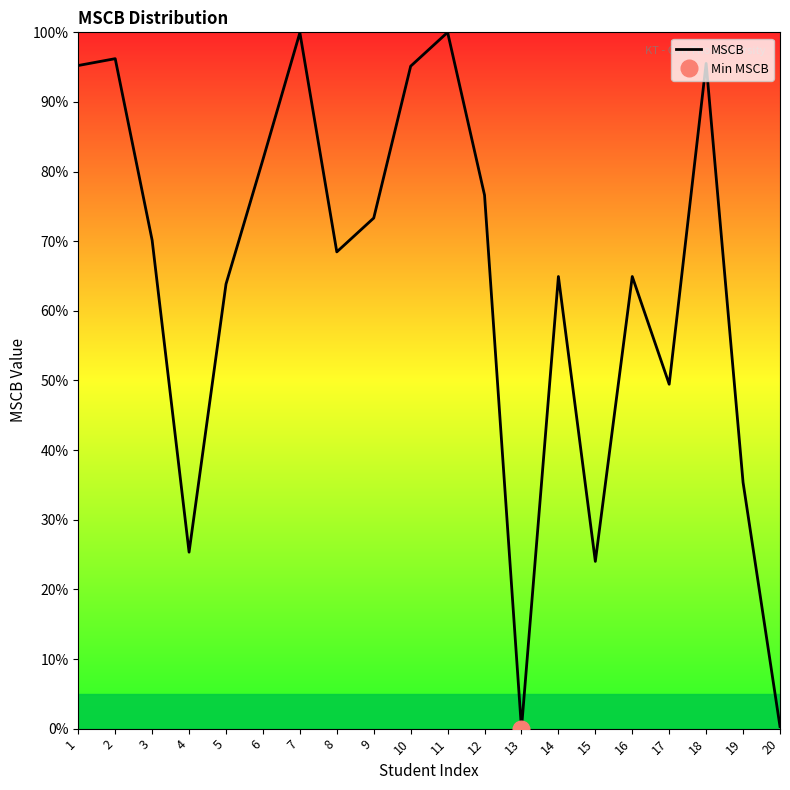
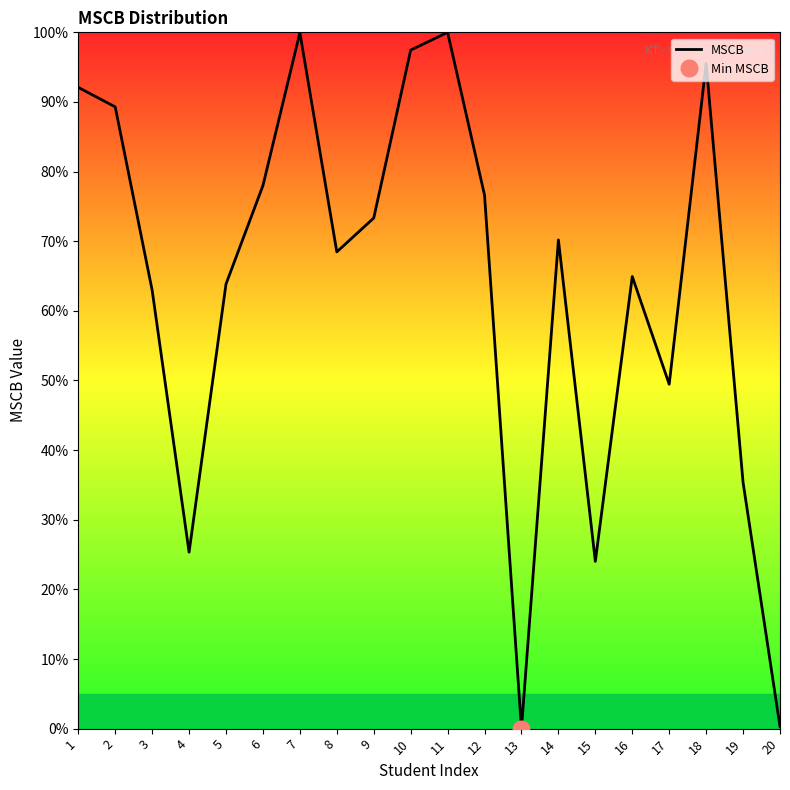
  {
    "MSCB": {
-     "1": "95%",
-     "2": "96%",
-     "3": "70%",
+     "1": "92%",
+     "2": "89%",
+     "3": "63%",
      "4": "25%",
      "5": "64%",
-     "6": "82%",
+     "6": "78%",
      "7": "100%",
      "8": "68%",
      "9": "73%",
-     "10": "95%",
+     "10": "97%",
      "11": "100%",
      "12": "77%",
-     "14": "65%",
+     "14": "70%",
      "15": "24%",
      "16": "65%",
      "17": "49%",
      "19": "35%"
    }
  }
